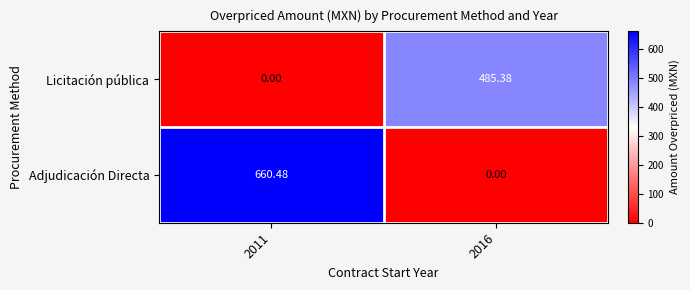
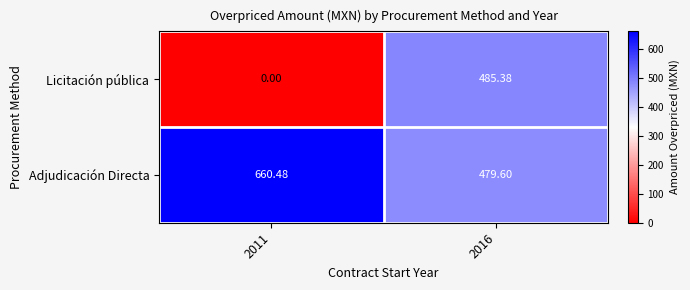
  {
    "Licitación pública": {
      "2011": 0.00,
      "2016": 485.38
    },
    "Adjudicación Directa": {
      "2011": 660.48,
-     "2016": 0.00
+     "2016": 479.60
    }
  }
